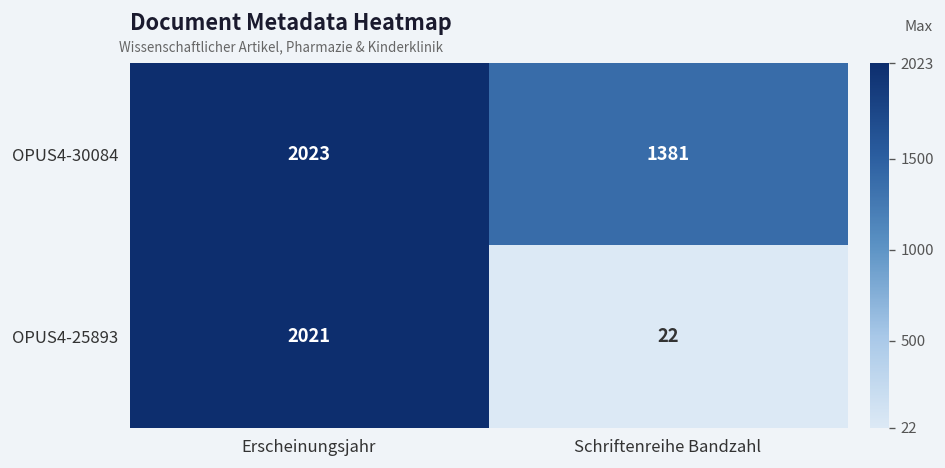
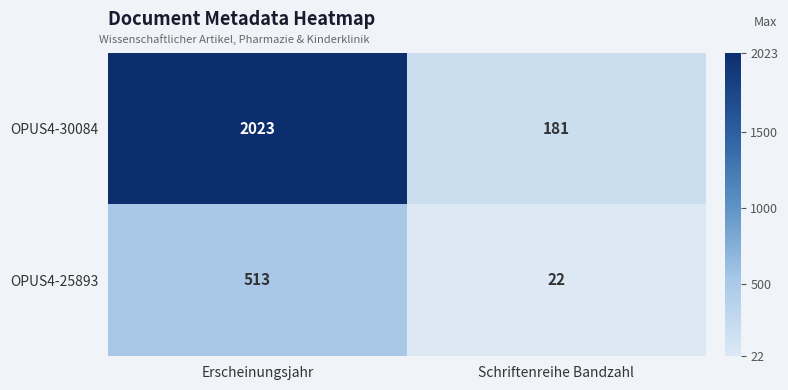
  {
    "OPUS4-30084": {
      "Erscheinungsjahr": 2023,
-     "Schriftenreihe Bandzahl": 1381
+     "Schriftenreihe Bandzahl": 181
    },
    "OPUS4-25893": {
-     "Erscheinungsjahr": 2021,
+     "Erscheinungsjahr": 513,
      "Schriftenreihe Bandzahl": 22
    }
  }
